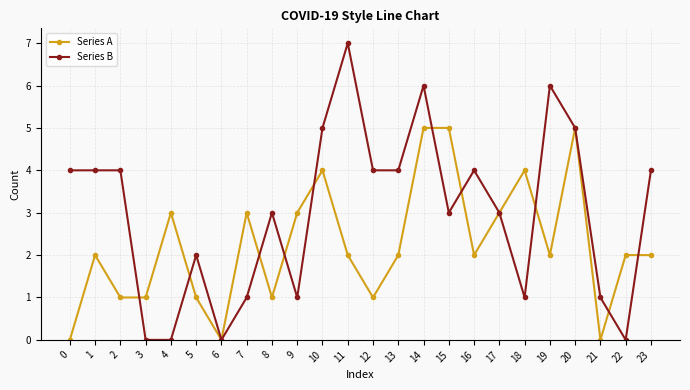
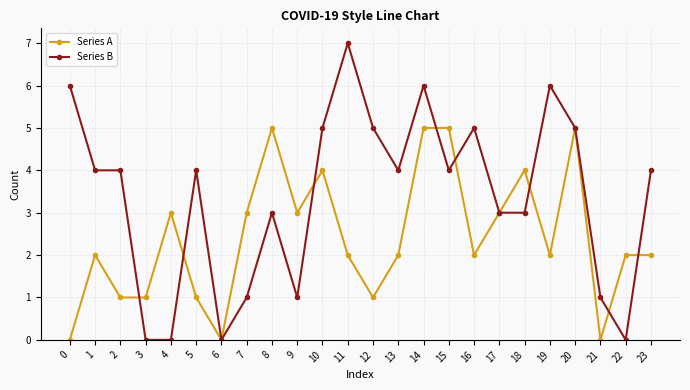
  {
    "Series A": {
      "0": 0,
      "1": 2,
      "2": 1,
      "3": 1,
      "4": 3,
      "5": 1,
      "7": 3,
-     "8": 1,
+     "8": 5,
      "9": 3,
      "10": 4,
      "11": 2,
      "12": 1,
      "13": 2,
      "14": 5,
      "15": 5,
      "16": 2,
      "18": 4,
      "19": 2,
      "21": 0,
      "22": 2,
      "23": 2
    },
    "Series B": {
-     "0": 4,
+     "0": 6,
      "1": 4,
      "2": 4,
      "3": 0,
      "4": 0,
-     "5": 2,
+     "5": 4,
      "7": 1,
      "8": 3,
      "9": 1,
      "10": 5,
      "11": 7,
-     "12": 4,
+     "12": 5,
      "13": 4,
      "14": 6,
-     "15": 3,
-     "16": 4,
-     "18": 1,
+     "15": 4,
+     "16": 5,
+     "18": 3,
      "19": 6,
      "21": 1,
      "22": 0,
      "23": 4
    }
  }
